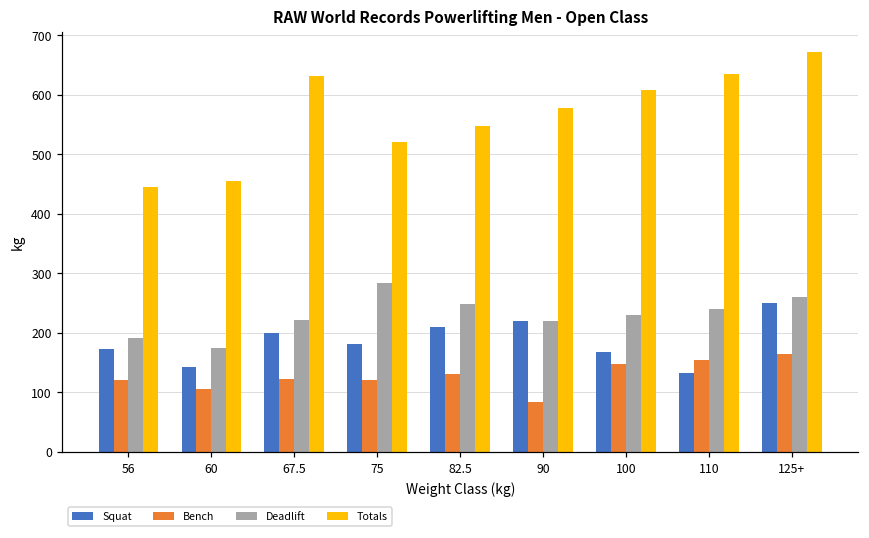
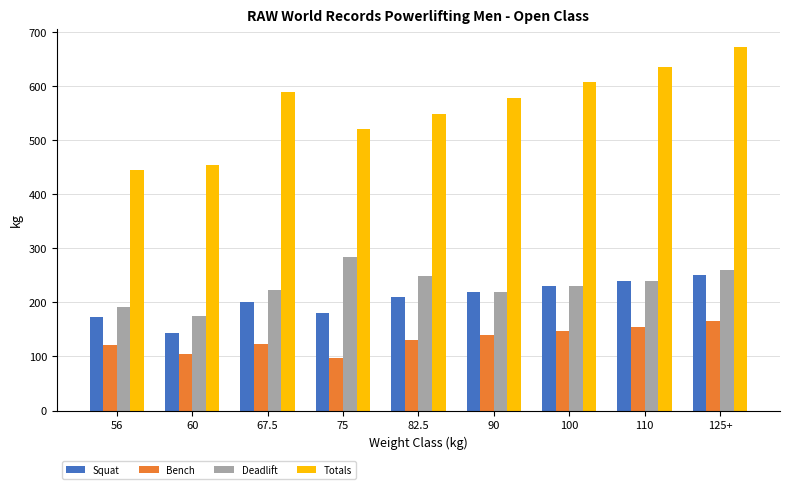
  {
    "Squat": {
      "56": 170,
      "60": 140,
      "67.5": 200,
      "75": 180,
      "82.5": 210,
      "90": 220,
-     "100": 170,
-     "110": 130,
+     "100": 230,
+     "110": 240,
      "125+": 250
    },
    "Bench": {
      "56": 120,
      "60": 110,
      "67.5": 120,
-     "75": 120,
+     "75": 100,
      "82.5": 130,
-     "90": 80,
+     "90": 140,
      "100": 150,
      "110": 160,
      "125+": 170
    },
    "Deadlift": {
      "56": 190,
      "60": 180,
      "67.5": 220,
      "75": 280,
      "82.5": 250,
      "90": 220,
      "100": 230,
      "110": 240,
      "125+": 260
    },
    "Totals": {
      "56": 450,
      "60": 460,
-     "67.5": 630,
+     "67.5": 590,
      "75": 520,
      "82.5": 550,
      "90": 580,
      "100": 610,
      "110": 640,
      "125+": 670
    }
  }
